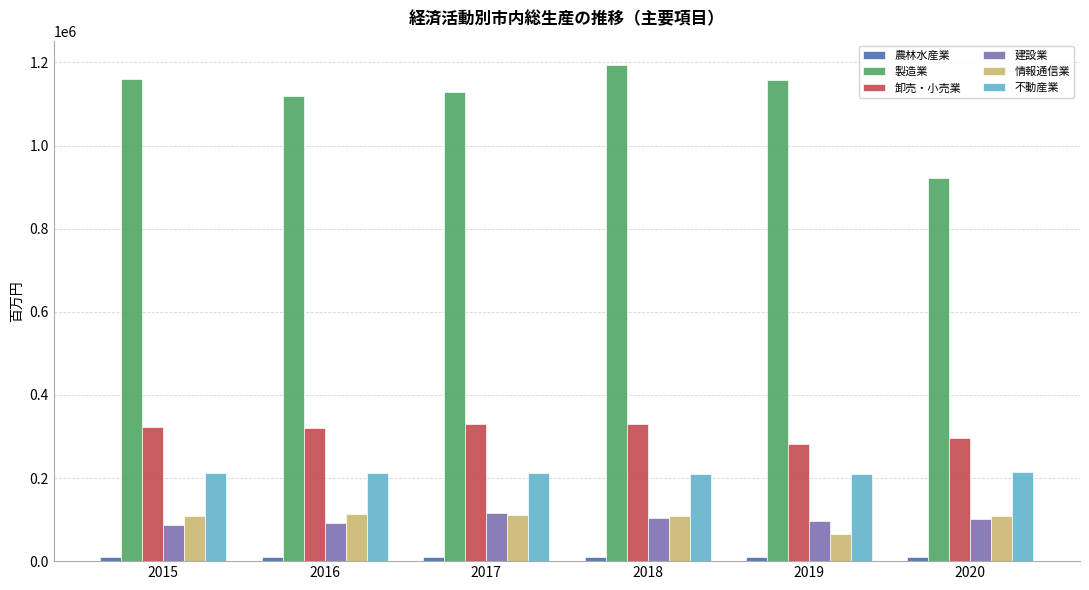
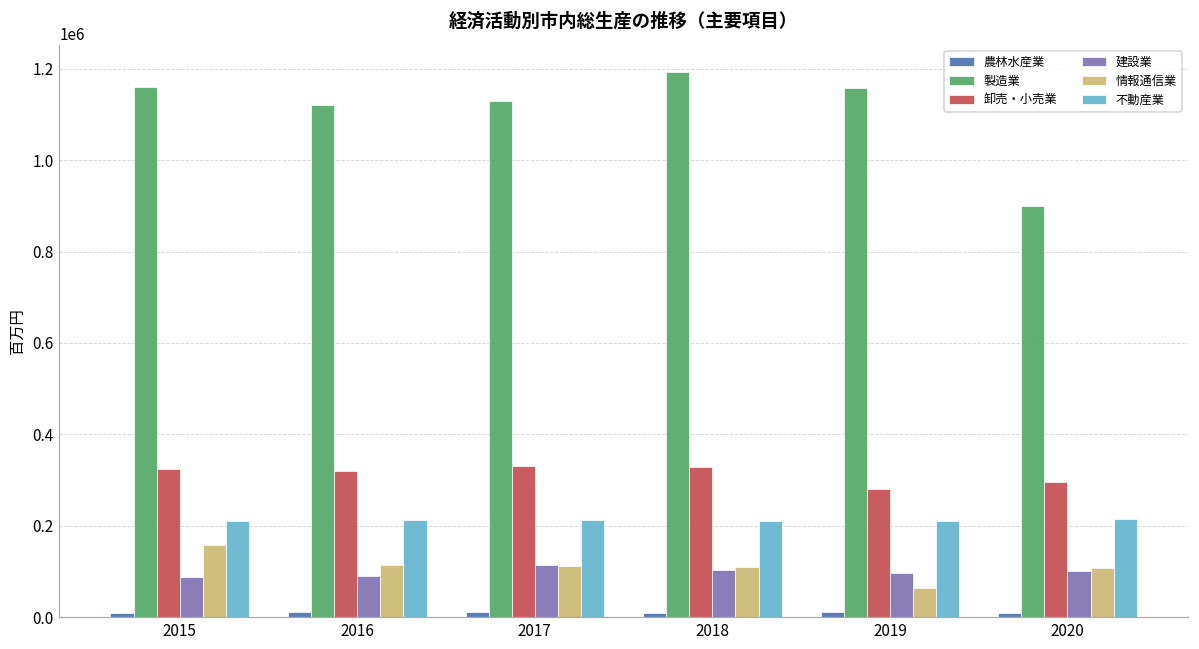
  {
    "製造業": {
      "2015": 1160000,
      "2016": 1120000,
      "2017": 1130000,
      "2018": 1190000,
      "2019": 1160000,
-     "2020": 920000
+     "2020": 900000
    },
    "卸売・小売業": {
      "2015": 320000,
      "2016": 320000,
      "2017": 330000,
      "2018": 330000,
      "2019": 280000,
      "2020": 300000
    },
    "情報通信業": {
-     "2015": 110000,
+     "2015": 160000,
      "2016": 110000,
      "2017": 110000,
      "2018": 110000,
      "2019": 60000,
      "2020": 110000
    },
    "不動産業": {
      "2015": 210000,
      "2016": 210000,
      "2017": 210000,
      "2018": 210000,
      "2019": 210000,
      "2020": 210000
    }
  }
